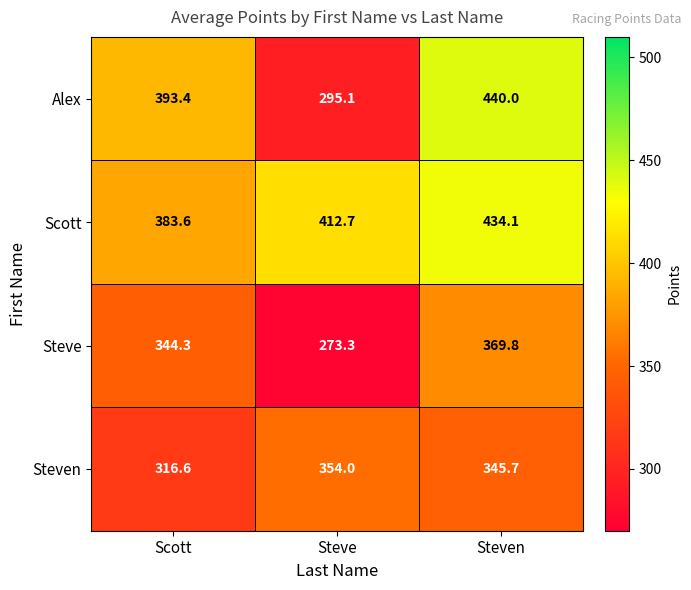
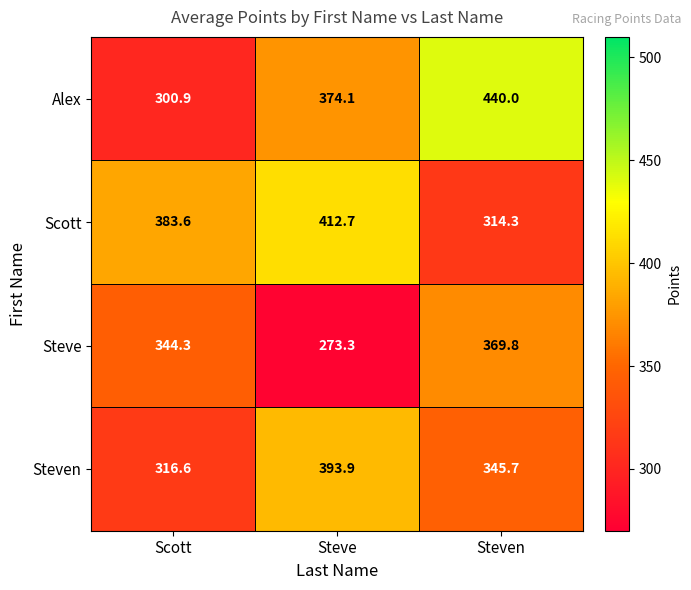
  {
    "Alex": {
-     "Scott": 393.4,
-     "Steve": 295.1,
+     "Scott": 300.9,
+     "Steve": 374.1,
      "Steven": 440.0
    },
    "Scott": {
      "Scott": 383.6,
      "Steve": 412.7,
-     "Steven": 434.1
+     "Steven": 314.3
    },
    "Steve": {
      "Scott": 344.3,
      "Steve": 273.3,
      "Steven": 369.8
    },
    "Steven": {
      "Scott": 316.6,
-     "Steve": 354.0,
+     "Steve": 393.9,
      "Steven": 345.7
    }
  }
